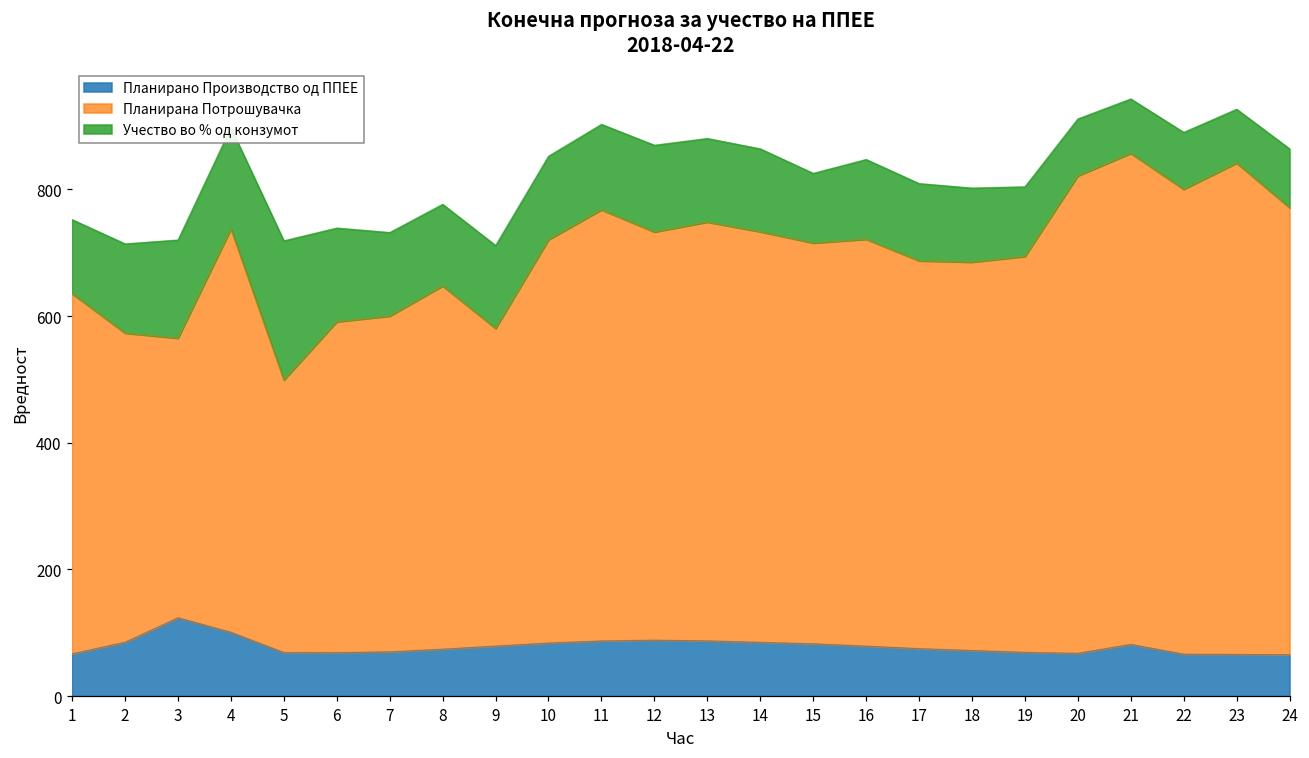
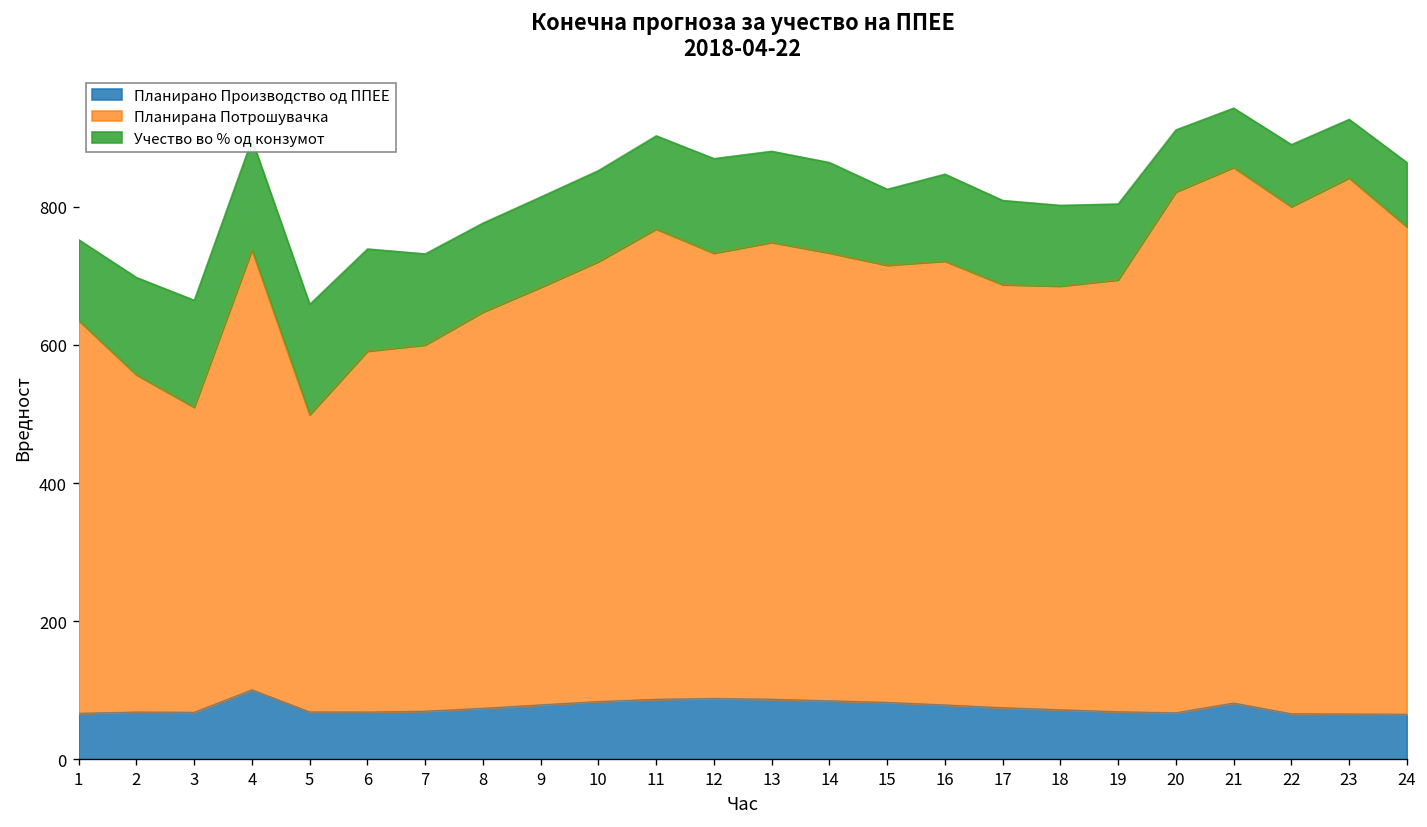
  {
    "Планирано Производство од ППЕЕ": {
      "1": 70,
-     "2": 90,
-     "3": 120,
+     "2": 70,
+     "3": 70,
      "4": 100,
      "5": 70,
      "6": 70,
      "7": 70,
      "8": 70,
      "9": 80,
      "10": 80,
      "11": 90,
      "12": 90,
      "13": 90,
      "14": 80,
      "15": 80,
      "16": 80,
      "17": 70,
      "18": 70,
      "19": 70,
      "20": 70,
      "21": 80,
      "22": 70,
      "23": 70,
      "24": 70
    },
    "Планирана Потрошувачка": {
      "1": 570,
      "2": 490,
      "3": 440,
      "4": 640,
      "5": 430,
      "6": 520,
      "7": 530,
      "8": 570,
-     "9": 500,
+     "9": 600,
      "10": 640,
      "11": 680,
      "12": 640,
      "13": 660,
      "14": 650,
      "15": 630,
      "16": 640,
      "17": 610,
      "18": 610,
      "19": 630,
      "20": 750,
      "21": 780,
      "22": 730,
      "23": 780,
      "24": 710
    },
    "Учество во % од конзумот": {
      "1": 120,
      "2": 140,
      "3": 160,
-     "5": 220,
+     "5": 160,
      "6": 150,
      "7": 130,
      "8": 130,
      "9": 130,
      "10": 130,
      "11": 140,
      "12": 140,
      "13": 130,
      "14": 130,
      "15": 110,
      "16": 130,
      "17": 120,
      "18": 120,
      "19": 110,
      "20": 90,
      "21": 90,
      "22": 90,
      "23": 90,
      "24": 90
    }
  }
